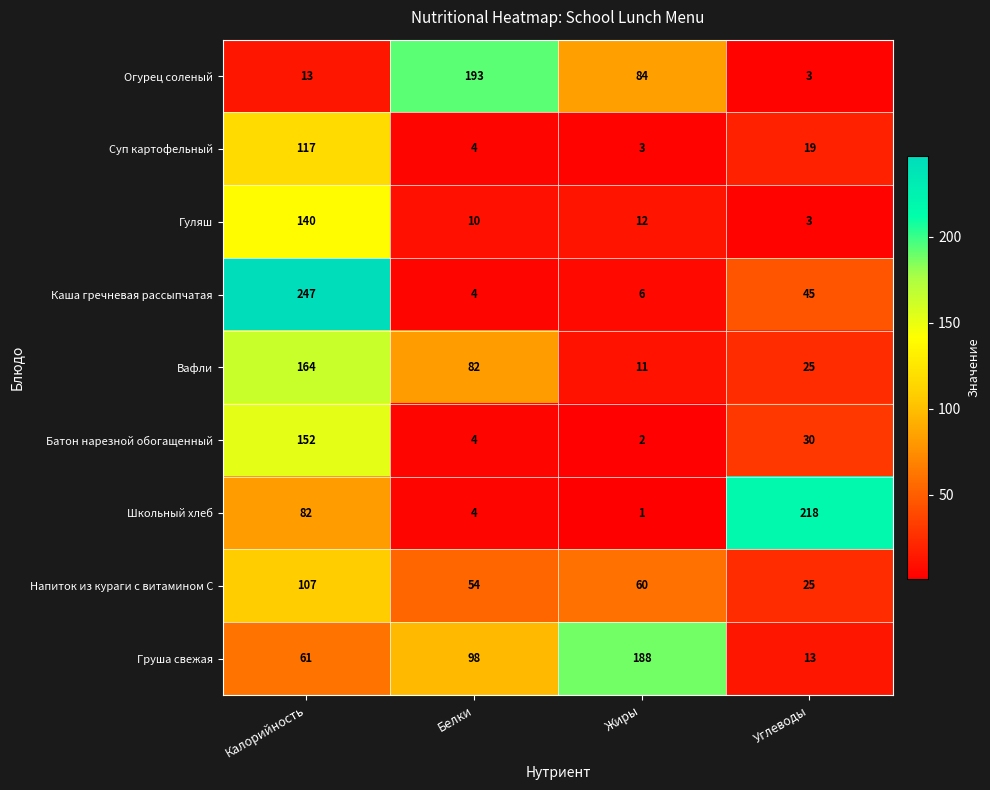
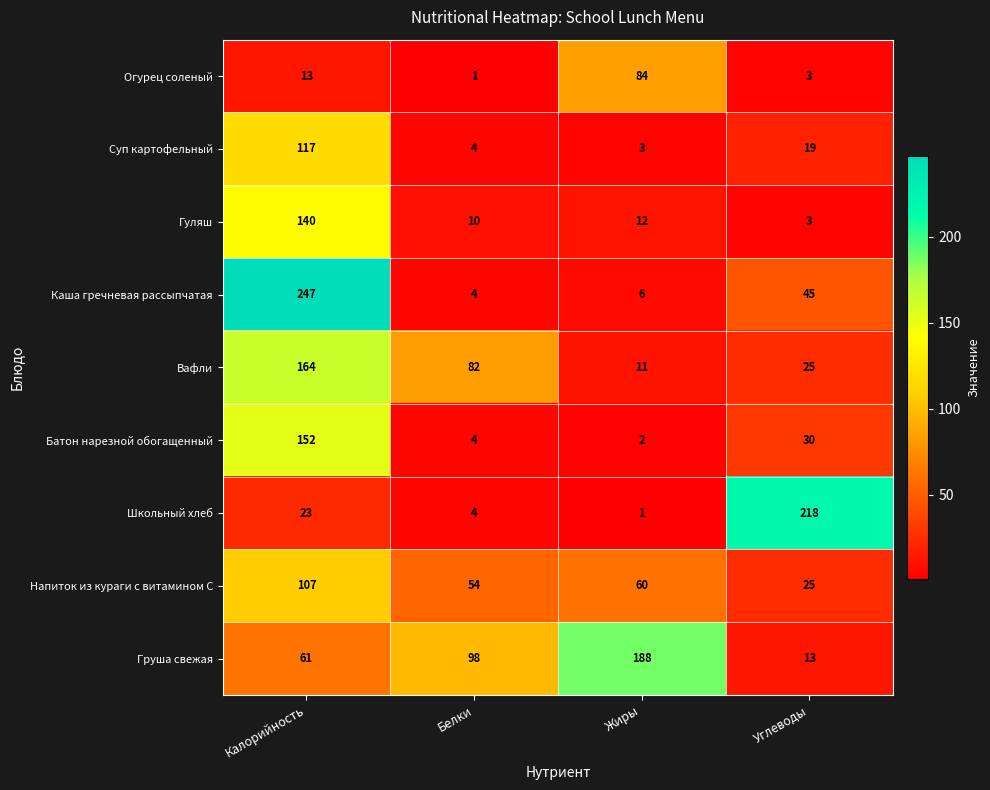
  {
    "Огурец соленый": {
      "Калорийность": 13,
-     "Белки": 193,
+     "Белки": 1,
      "Жиры": 84,
      "Углеводы": 3
    },
    "Суп картофельный": {
      "Калорийность": 117,
      "Белки": 4,
      "Жиры": 3,
      "Углеводы": 19
    },
    "Гуляш": {
      "Калорийность": 140,
      "Белки": 10,
      "Жиры": 12,
      "Углеводы": 3
    },
    "Каша гречневая рассыпчатая": {
      "Калорийность": 247,
      "Белки": 4,
      "Жиры": 6,
      "Углеводы": 45
    },
    "Вафли": {
      "Калорийность": 164,
      "Белки": 82,
      "Жиры": 11,
      "Углеводы": 25
    },
    "Батон нарезной обогащенный": {
      "Калорийность": 152,
      "Белки": 4,
      "Жиры": 2,
      "Углеводы": 30
    },
    "Школьный хлеб": {
-     "Калорийность": 82,
+     "Калорийность": 23,
      "Белки": 4,
      "Жиры": 1,
      "Углеводы": 218
    },
    "Напиток из кураги с витамином С": {
      "Калорийность": 107,
      "Белки": 54,
      "Жиры": 60,
      "Углеводы": 25
    },
    "Груша свежая": {
      "Калорийность": 61,
      "Белки": 98,
      "Жиры": 188,
      "Углеводы": 13
    }
  }
